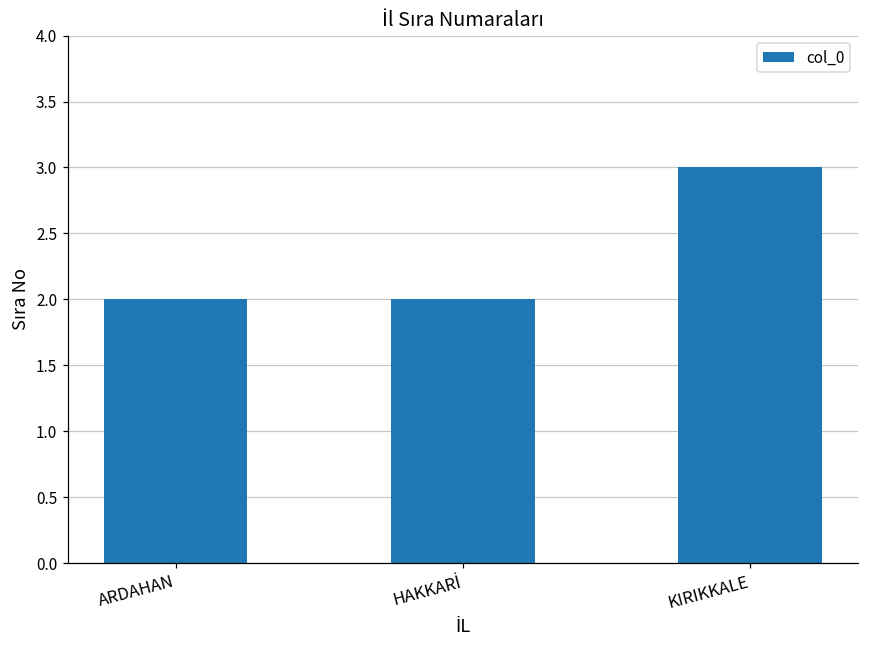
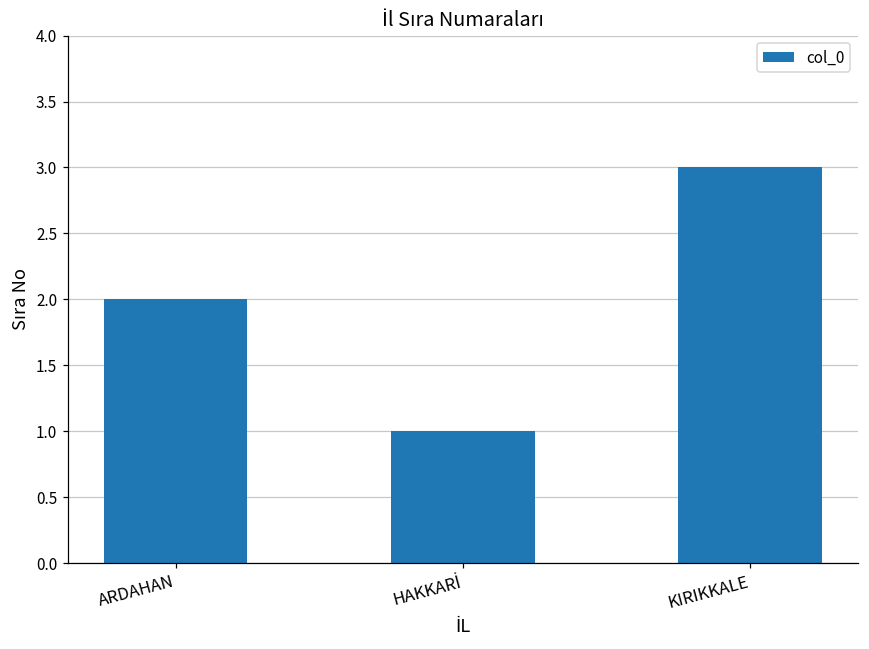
  {
    "ARDAHAN": 2,
-   "HAKKARİ": 2,
+   "HAKKARİ": 1,
    "KIRIKKALE": 3
  }
